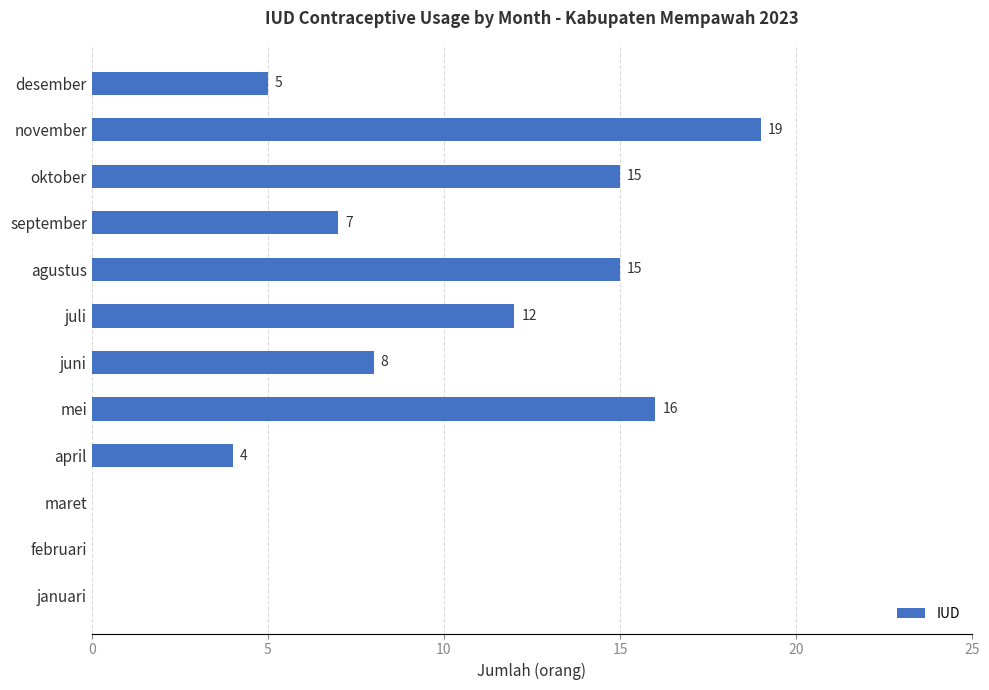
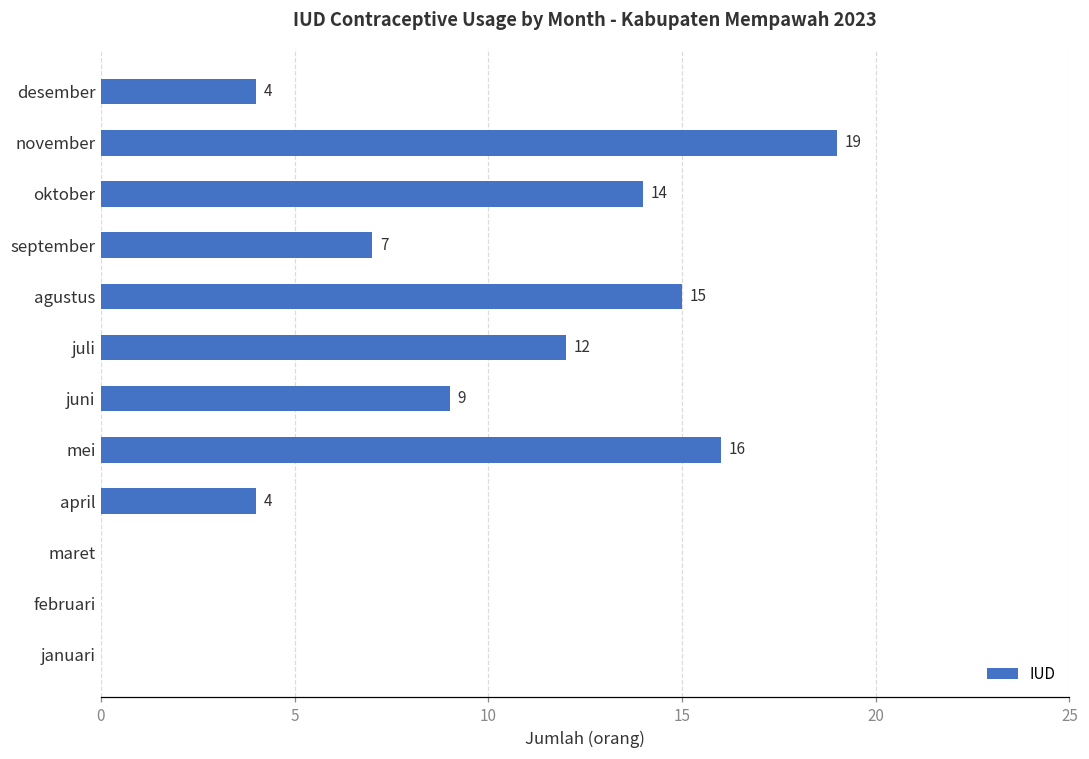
  {
-   "desember": 5,
+   "desember": 4,
    "november": 19,
-   "oktober": 15,
+   "oktober": 14,
    "september": 7,
    "agustus": 15,
    "juli": 12,
-   "juni": 8,
+   "juni": 9,
    "mei": 16,
    "april": 4
  }
